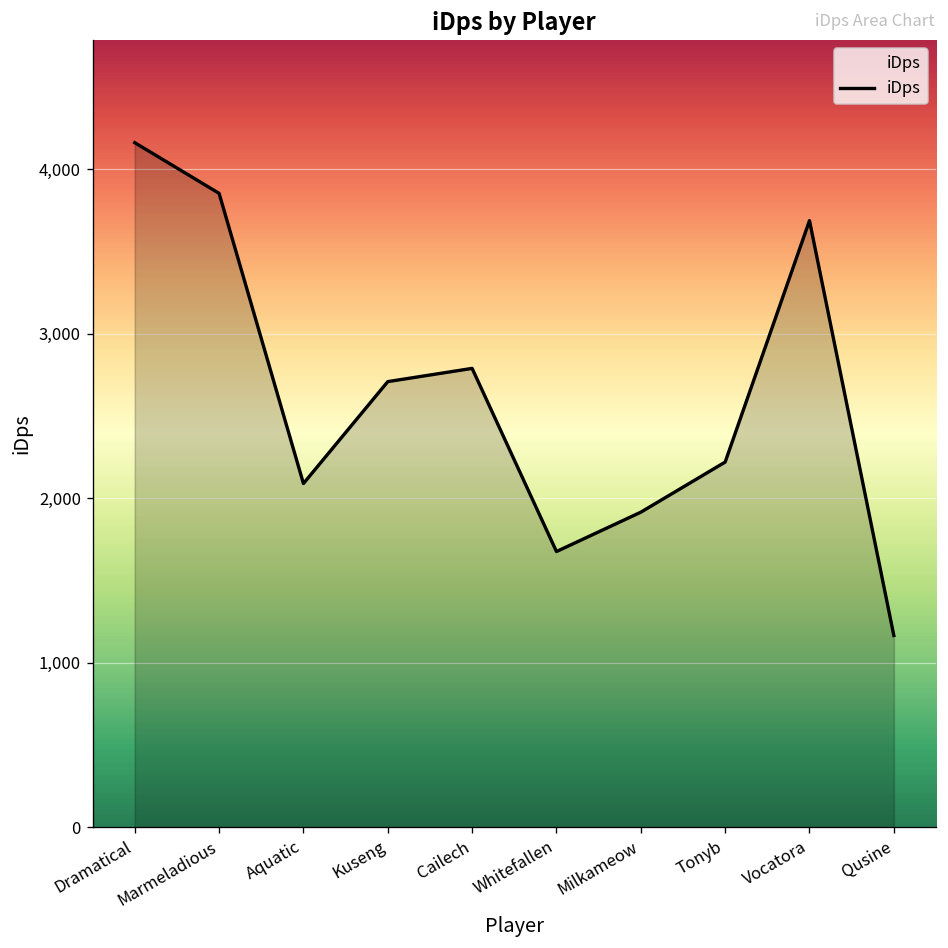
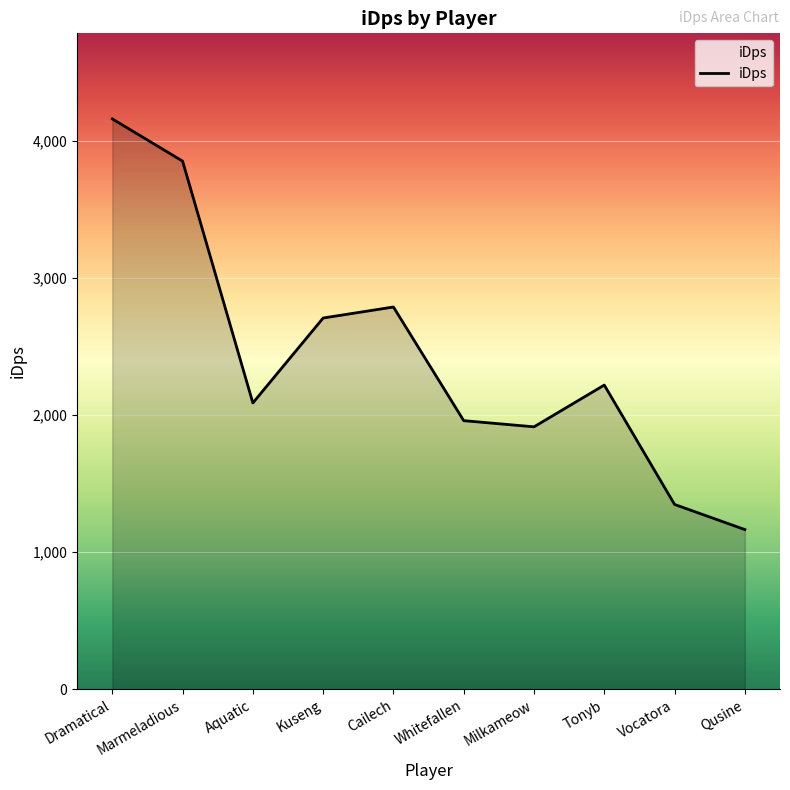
  {
    "Dramatical": "4,160",
    "Marmeladious": "3,850",
    "Aquatic": "2,090",
    "Kuseng": "2,710",
    "Cailech": "2,790",
-   "Whitefallen": "1,680",
+   "Whitefallen": "1,960",
    "Milkameow": "1,920",
    "Tonyb": "2,220",
-   "Vocatora": "3,690",
+   "Vocatora": "1,350",
    "Qusine": "1,170"
  }
